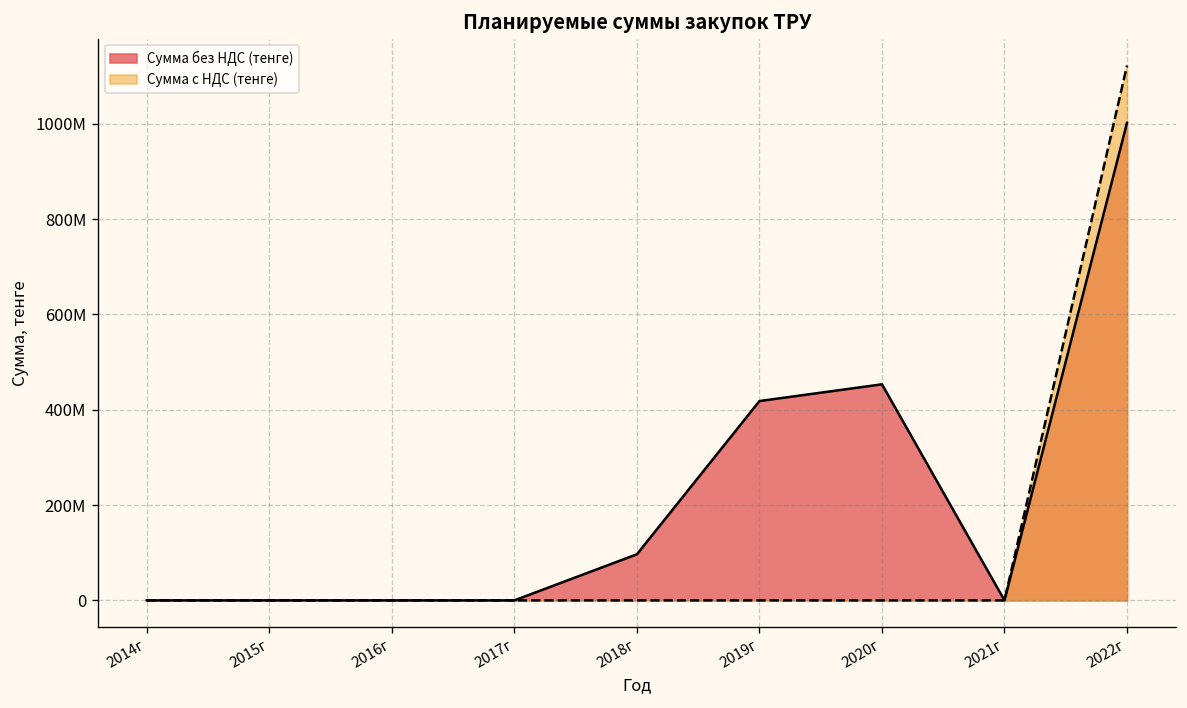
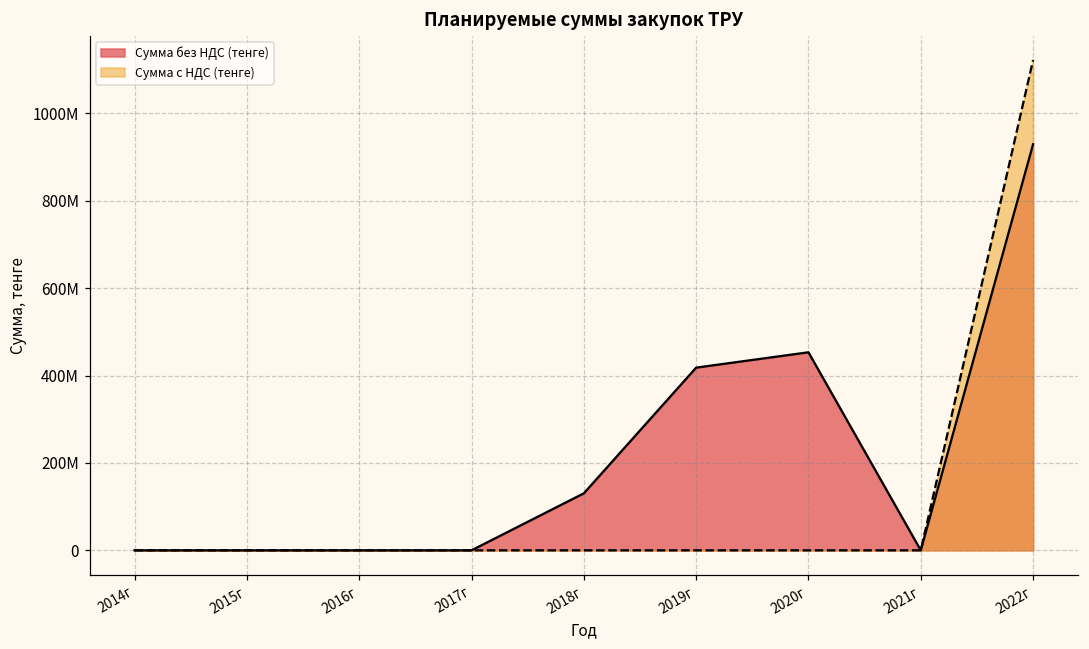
  {
    "Сумма без НДС (тенге)": {
-     "2018г": 100000000,
+     "2018г": 130000000,
      "2019г": 420000000,
      "2020г": 450000000,
-     "2022г": 1000000000
+     "2022г": 930000000
    },
    "Сумма с НДС (тенге)": {
      "2018г": 0,
      "2019г": 0,
      "2020г": 0,
      "2022г": 1120000000
    }
  }
